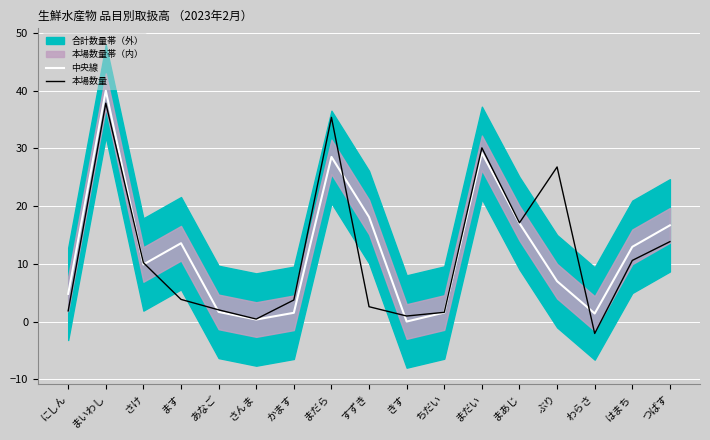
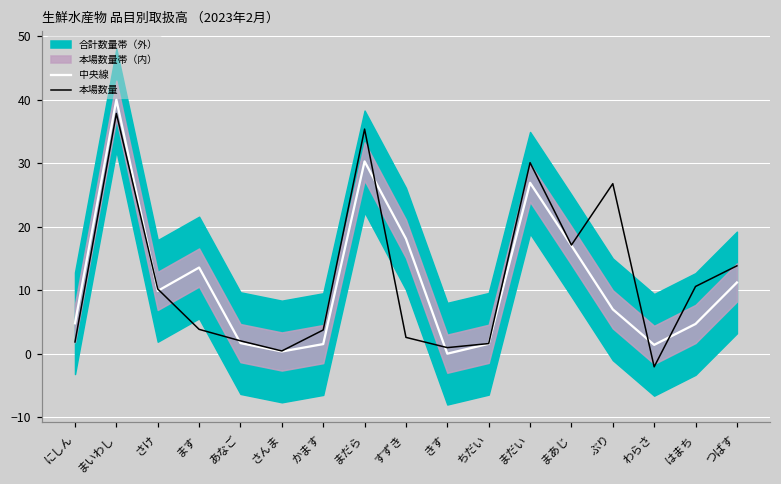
  {
    "中央線": {
      "にしん": 5,
      "まいわし": 40,
      "ます": 14,
      "かます": 2,
-     "まだら": 29,
+     "まだら": 30,
      "すずき": 18,
      "きす": 0,
-     "まだい": 29,
+     "まだい": 27,
      "ぶり": 7,
      "わらさ": 1,
-     "はまち": 13,
-     "つばす": 17
+     "はまち": 5,
+     "つばす": 11
    },
    "本場数量": {
      "にしん": 2,
      "まいわし": 38,
      "ます": 4,
      "かます": 4,
      "まだら": 35,
      "すずき": 3,
      "きす": 1,
      "ぶり": 27,
      "わらさ": -2,
      "はまち": 11
    }
  }
